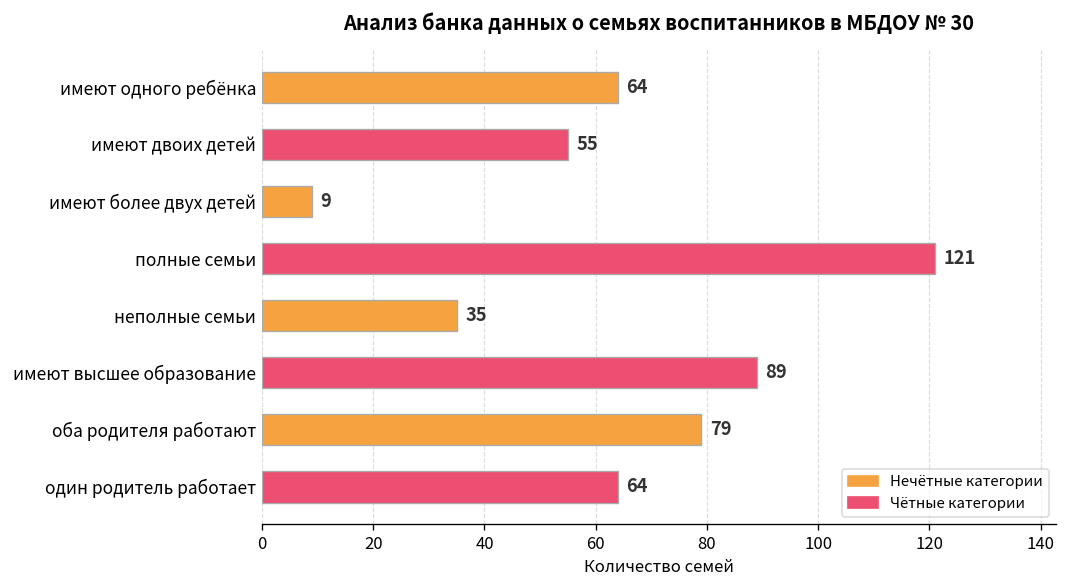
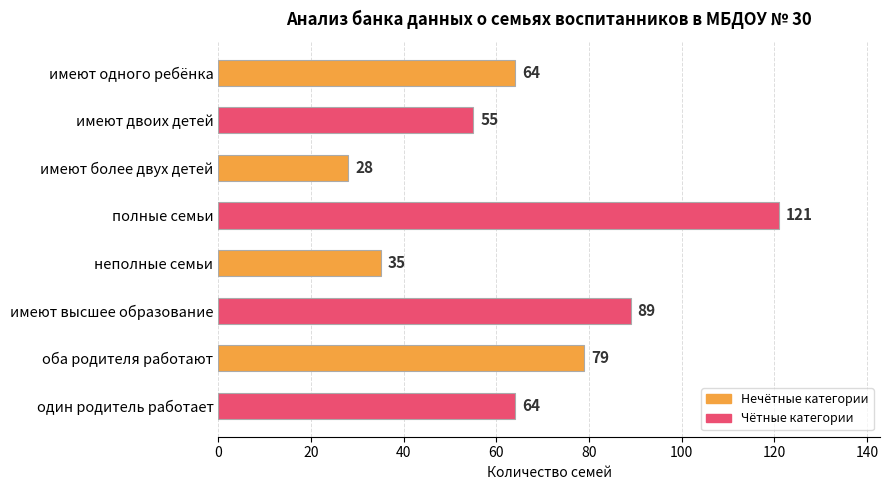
  {
    "имеют одного ребёнка": 64,
    "имеют двоих детей": 55,
-   "имеют более двух детей": 9,
+   "имеют более двух детей": 28,
    "полные семьи": 121,
    "неполные семьи": 35,
    "имеют высшее образование": 89,
    "оба родителя работают": 79,
    "один родитель работает": 64
  }
